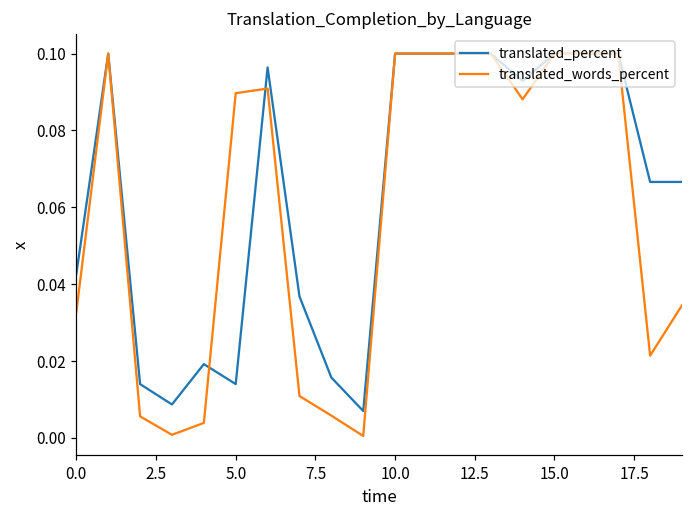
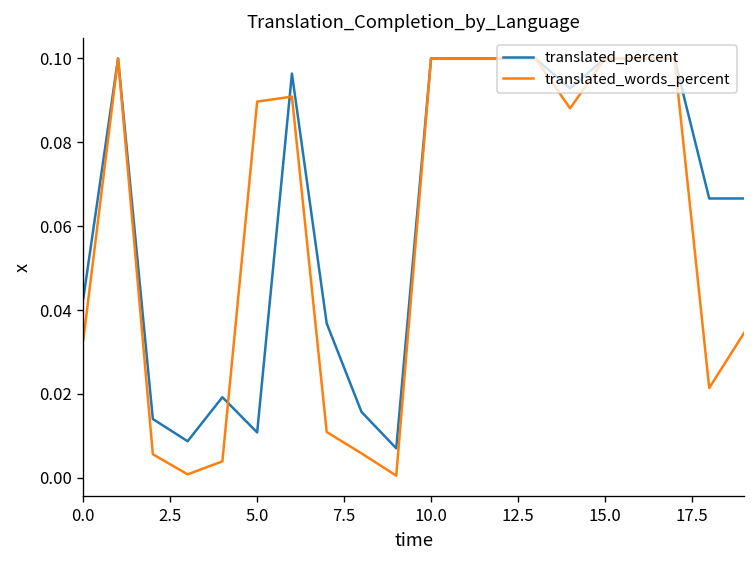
  {
    "translated_percent": {
      "0.0": 0.043,
-     "5.0": 0.014
+     "5.0": 0.011
    },
    "translated_words_percent": {
      "0.0": 0.033,
      "5.0": 0.090
    }
  }
